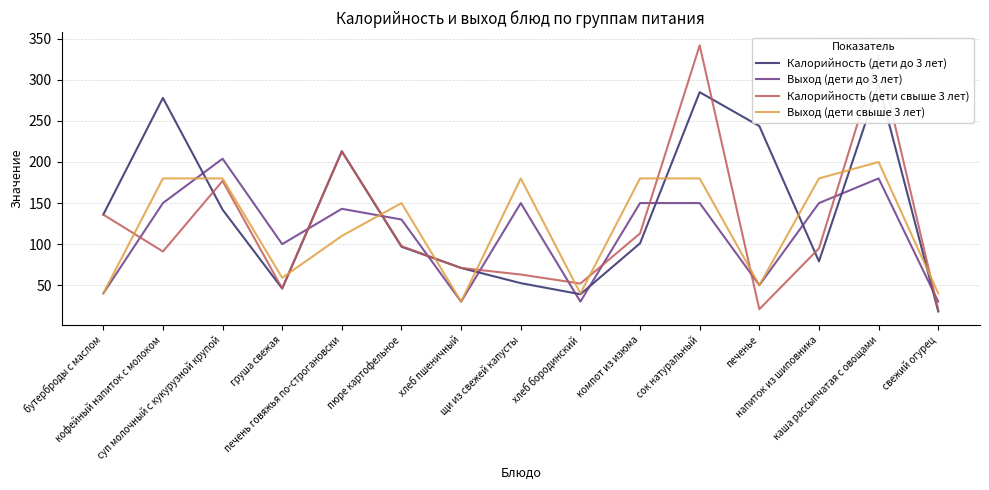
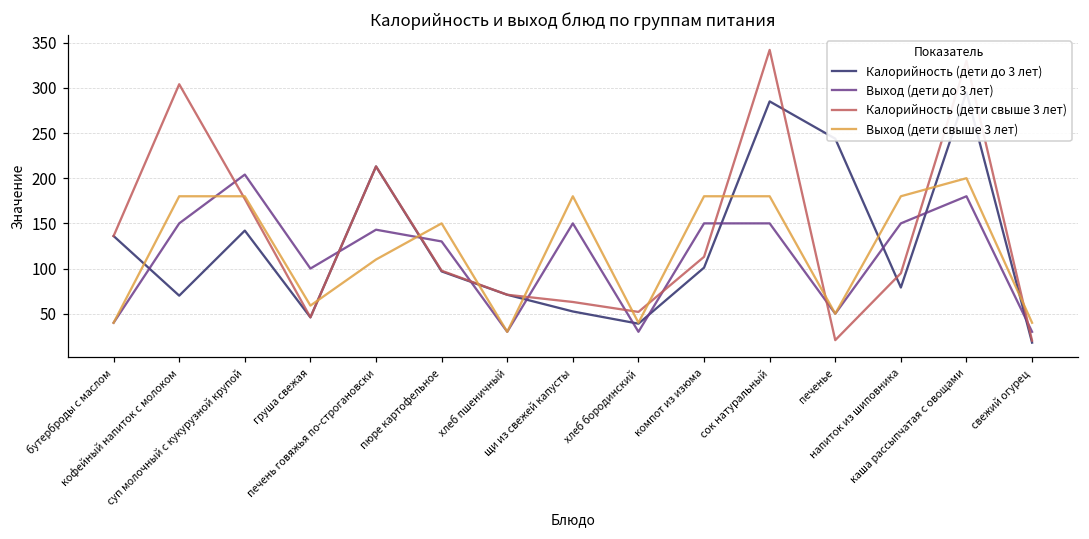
  {
    "Калорийность (дети до 3 лет)": {
-     "кофейный напиток с молоком": 280,
+     "кофейный напиток с молоком": 70,
      "суп молочный с кукурузной крупой": 140,
      "щи из свежей капусты": 50,
      "компот из изюма": 100,
      "сок натуральный": 290,
      "печенье": 240,
      "напиток из шиповника": 80
    },
    "Выход (дети до 3 лет)": {
      "кофейный напиток с молоком": 150,
      "суп молочный с кукурузной крупой": 200,
      "груша свежая": 100,
      "печень говяжья по-строгановски": 140,
      "пюре картофельное": 130,
      "щи из свежей капусты": 150,
      "хлеб бородинский": 30,
      "компот из изюма": 150,
      "сок натуральный": 150,
      "напиток из шиповника": 150,
      "каша рассыпчатая с овощами": 180,
      "свежий огурец": 30
    },
    "Калорийность (дети свыше 3 лет)": {
-     "кофейный напиток с молоком": 90,
+     "кофейный напиток с молоком": 300,
      "щи из свежей капусты": 60,
      "хлеб бородинский": 50,
      "компот из изюма": 110,
      "сок натуральный": 340,
      "печенье": 20,
      "напиток из шиповника": 90
    },
    "Выход (дети свыше 3 лет)": {
      "кофейный напиток с молоком": 180,
      "груша свежая": 60,
      "печень говяжья по-строгановски": 110,
      "пюре картофельное": 150,
      "щи из свежей капусты": 180,
      "компот из изюма": 180,
      "сок натуральный": 180,
      "напиток из шиповника": 180,
      "каша рассыпчатая с овощами": 200,
      "свежий огурец": 40
    }
  }
